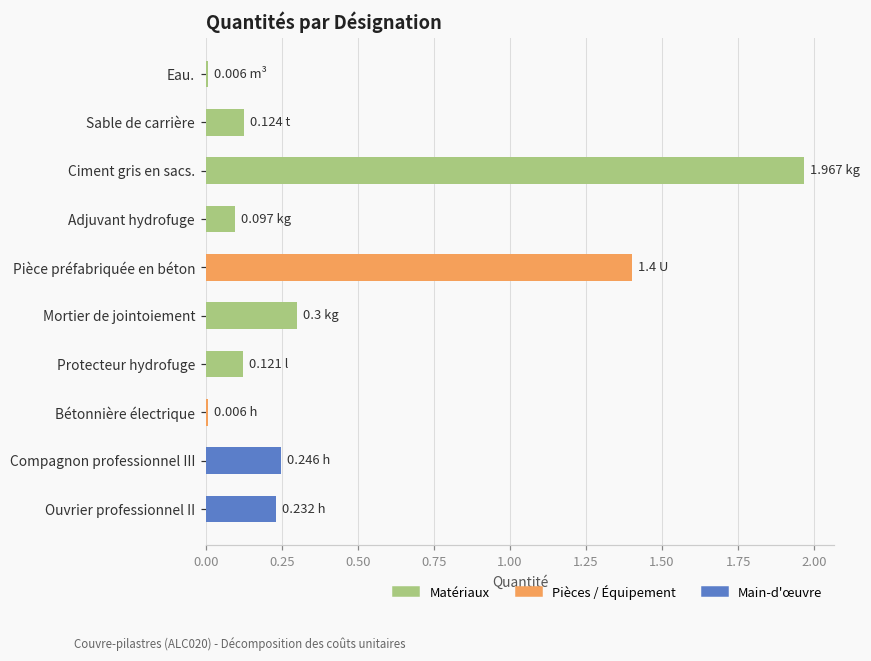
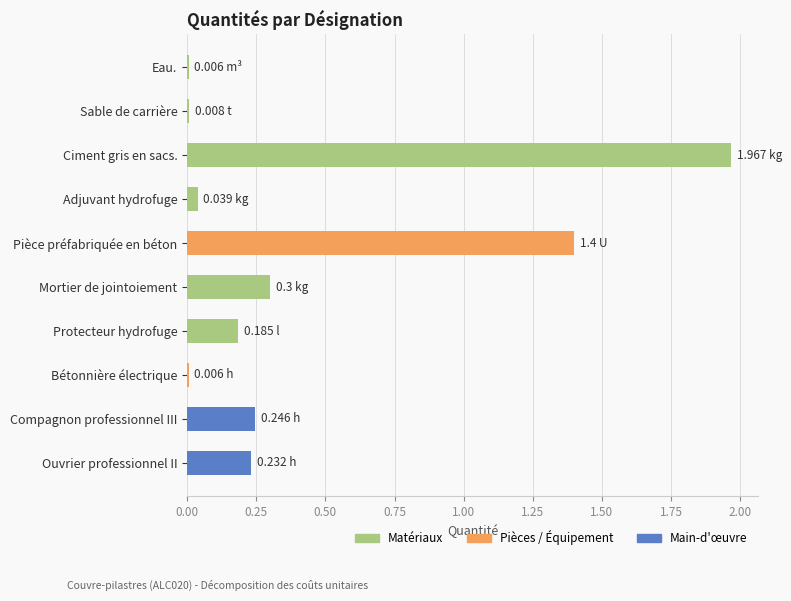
  {
    "Eau.": 0.006,
-   "Sable de carrière": 0.124,
+   "Sable de carrière": 0.008,
    "Ciment gris en sacs.": 1.967,
-   "Adjuvant hydrofuge": 0.097,
+   "Adjuvant hydrofuge": 0.039,
    "Pièce préfabriquée en béton": 1.4,
    "Mortier de jointoiement": 0.3,
-   "Protecteur hydrofuge": 0.121,
+   "Protecteur hydrofuge": 0.185,
    "Bétonnière électrique": 0.006,
    "Compagnon professionnel III": 0.246,
    "Ouvrier professionnel II": 0.232
  }
